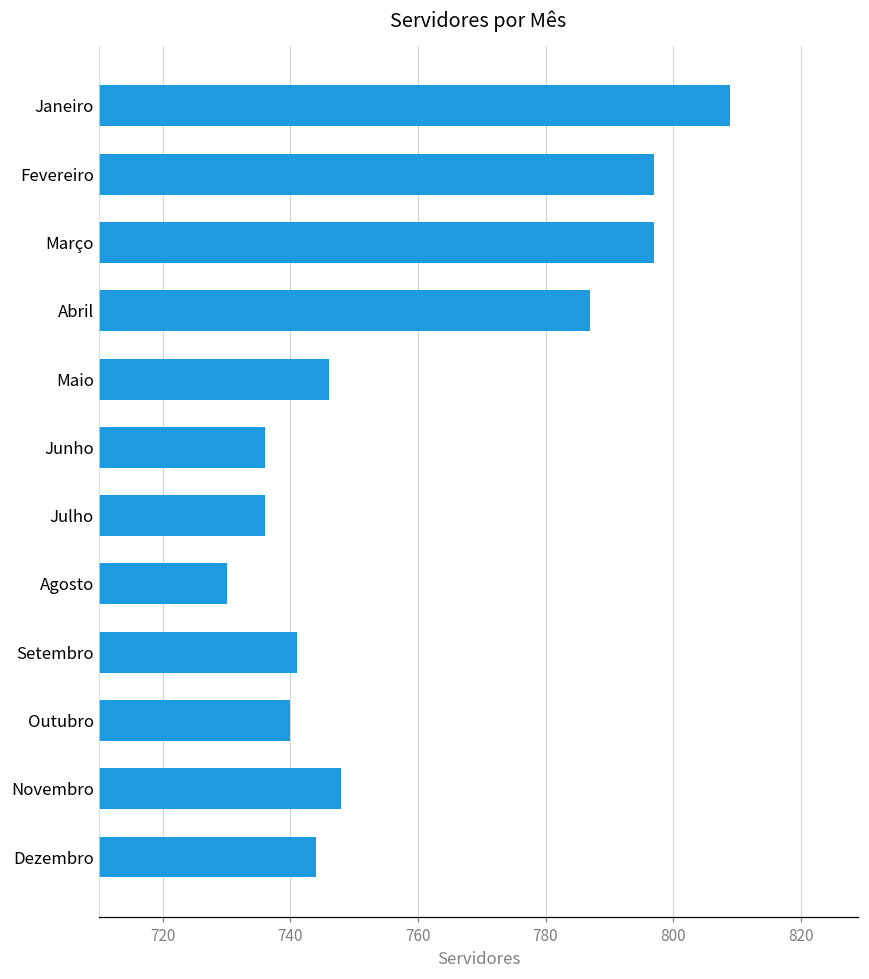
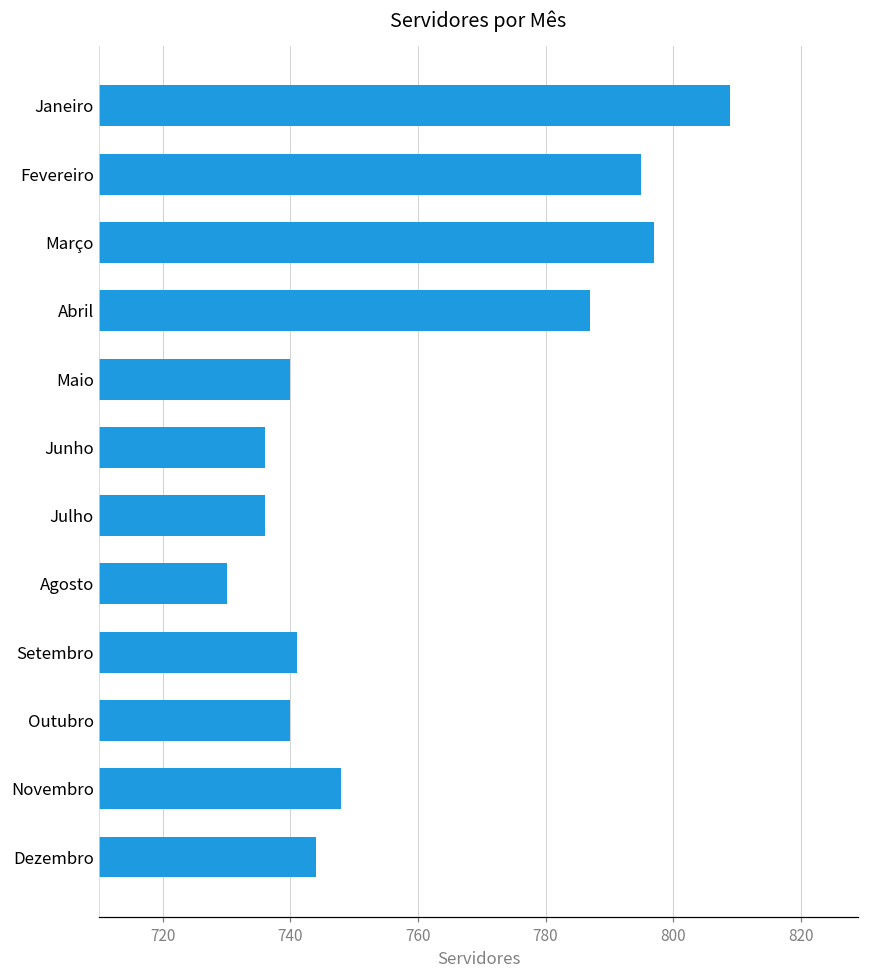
  {
    "Janeiro": 809,
-   "Fevereiro": 797,
+   "Fevereiro": 795,
    "Março": 797,
    "Abril": 787,
-   "Maio": 746,
+   "Maio": 740,
    "Junho": 736,
    "Julho": 736,
    "Agosto": 730,
    "Setembro": 741,
    "Outubro": 740,
    "Novembro": 748,
    "Dezembro": 744
  }
